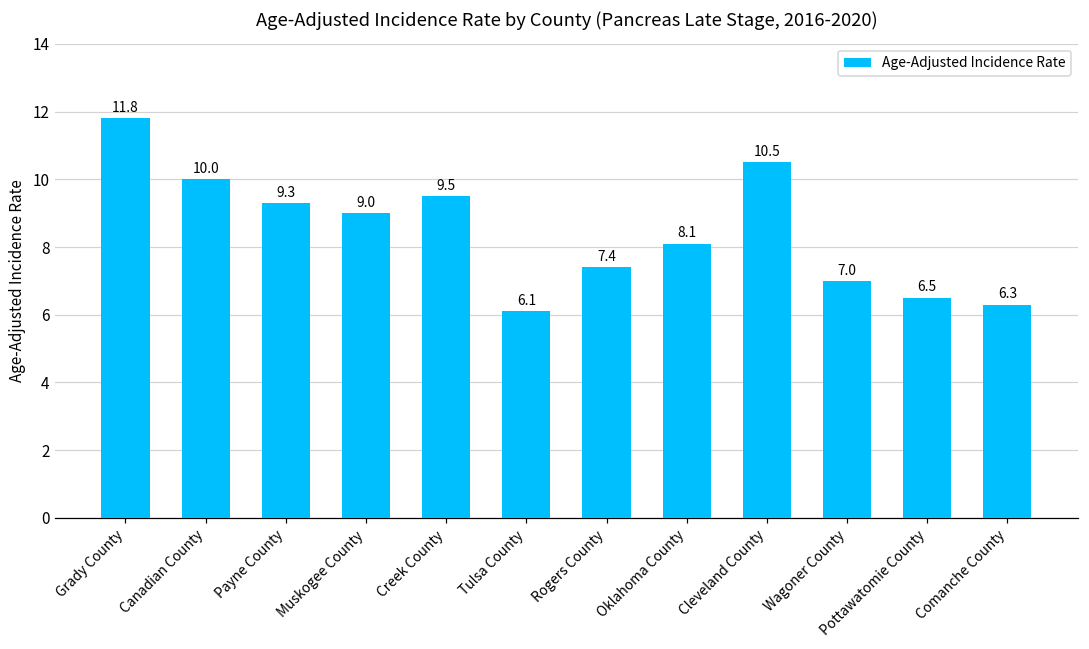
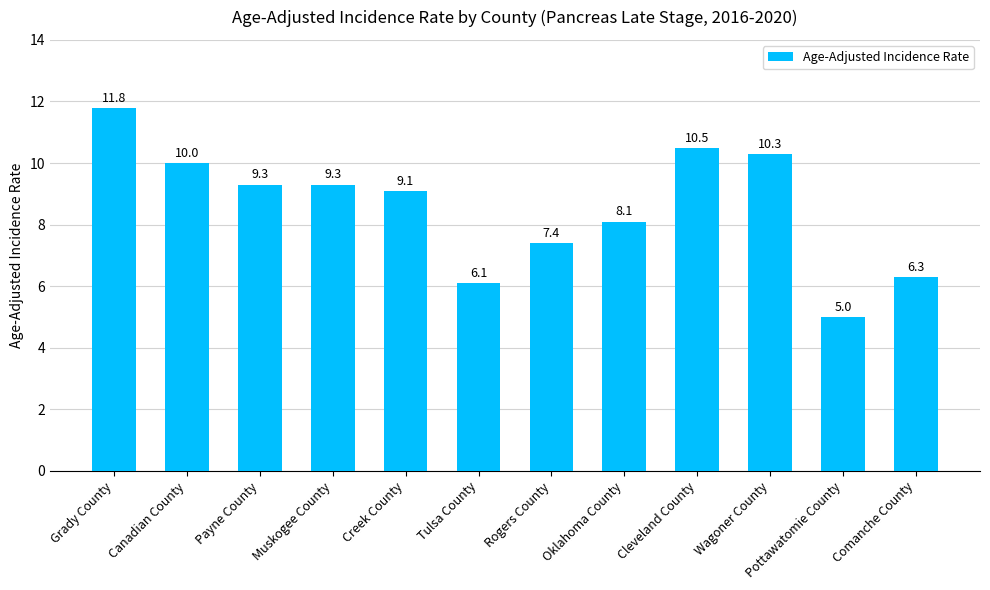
  {
    "Grady County": 11.8,
    "Canadian County": 10.0,
    "Payne County": 9.3,
-   "Muskogee County": 9.0,
-   "Creek County": 9.5,
+   "Muskogee County": 9.3,
+   "Creek County": 9.1,
    "Tulsa County": 6.1,
    "Rogers County": 7.4,
    "Oklahoma County": 8.1,
    "Cleveland County": 10.5,
-   "Wagoner County": 7.0,
-   "Pottawatomie County": 6.5,
+   "Wagoner County": 10.3,
+   "Pottawatomie County": 5.0,
    "Comanche County": 6.3
  }
